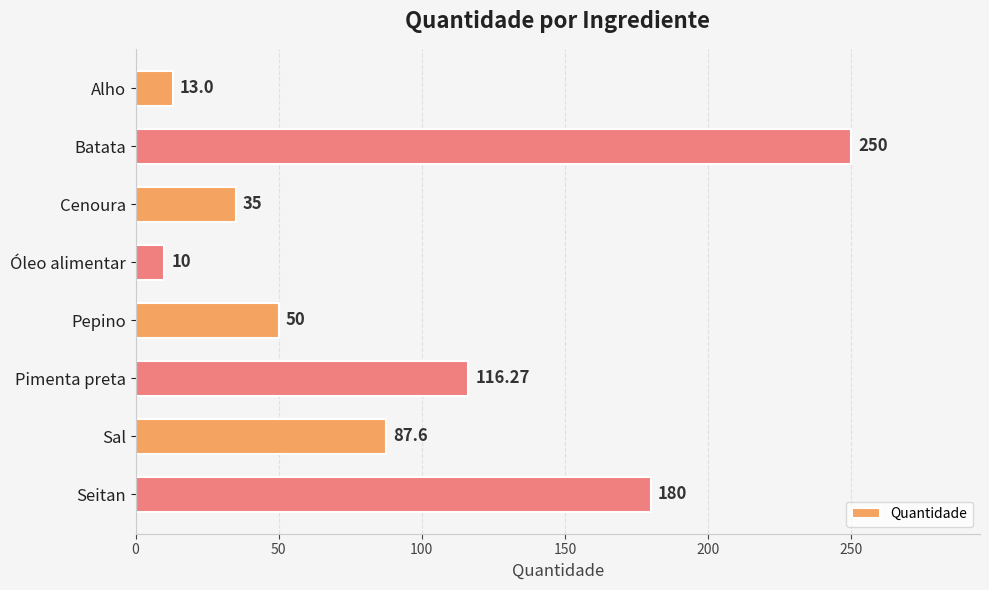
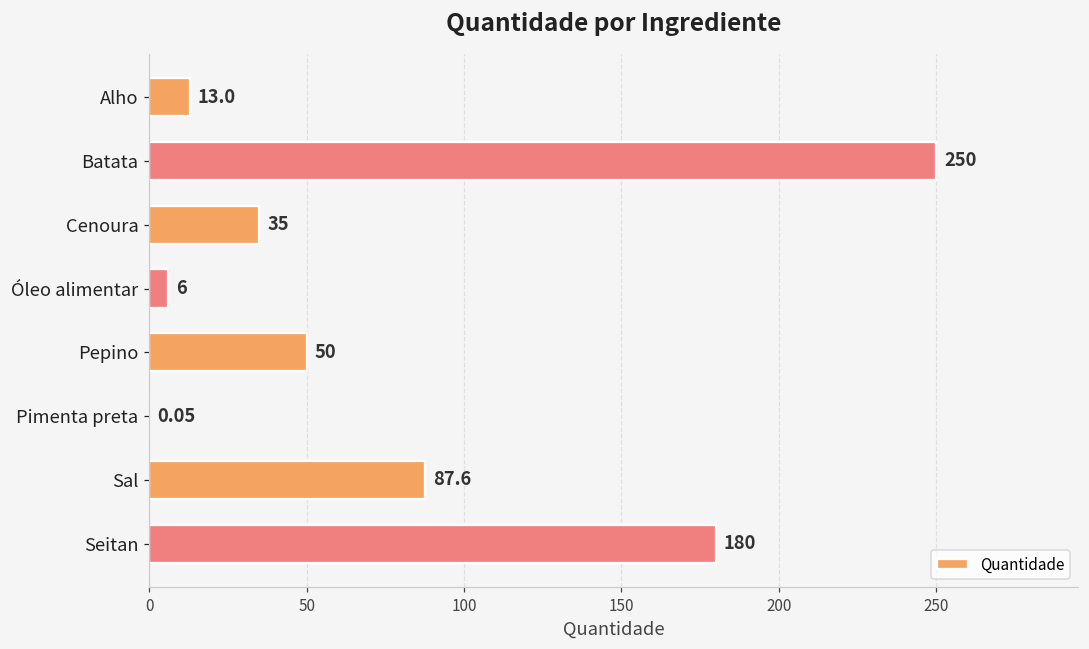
  {
    "Alho": 13.0,
    "Batata": 250,
    "Cenoura": 35,
-   "Óleo alimentar": 10,
+   "Óleo alimentar": 6,
    "Pepino": 50,
-   "Pimenta preta": 116.27,
+   "Pimenta preta": 0.05,
    "Sal": 87.6,
    "Seitan": 180
  }
